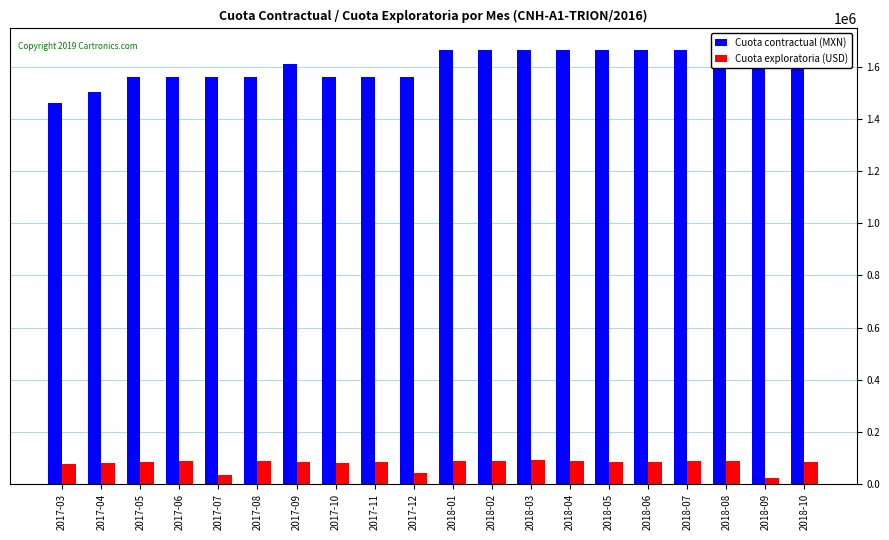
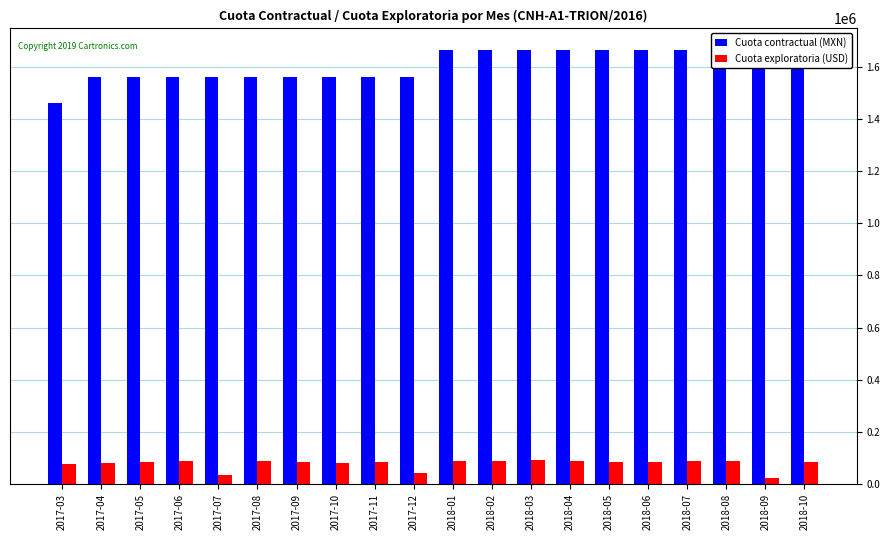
  {
    "Cuota contractual (MXN)": {
      "2017-03": 1460000,
-     "2017-04": 1500000,
+     "2017-04": 1560000,
      "2017-05": 1560000,
      "2017-06": 1560000,
      "2017-07": 1560000,
      "2017-08": 1560000,
-     "2017-09": 1610000,
+     "2017-09": 1560000,
      "2017-10": 1560000,
      "2017-11": 1560000,
      "2017-12": 1560000,
      "2018-01": 1660000,
      "2018-02": 1660000,
      "2018-03": 1660000,
      "2018-04": 1660000,
      "2018-05": 1660000,
      "2018-06": 1660000,
      "2018-07": 1660000
    },
    "Cuota exploratoria (USD)": {
      "2017-03": 80000,
      "2017-04": 80000,
      "2017-05": 80000,
      "2017-06": 90000,
      "2017-07": 40000,
      "2017-08": 90000,
      "2017-09": 90000,
      "2017-10": 80000,
      "2017-11": 80000,
      "2017-12": 40000,
      "2018-01": 90000,
      "2018-02": 90000,
      "2018-03": 90000,
      "2018-04": 90000,
      "2018-05": 80000,
      "2018-06": 80000,
      "2018-07": 90000,
      "2018-08": 90000,
      "2018-09": 20000,
      "2018-10": 80000
    }
  }
